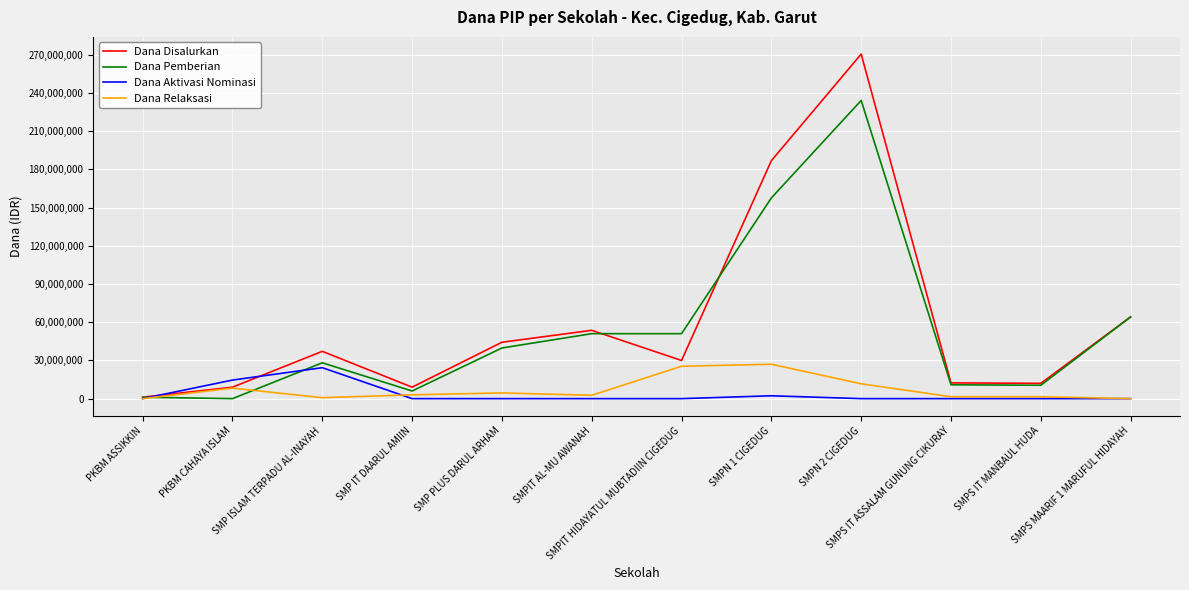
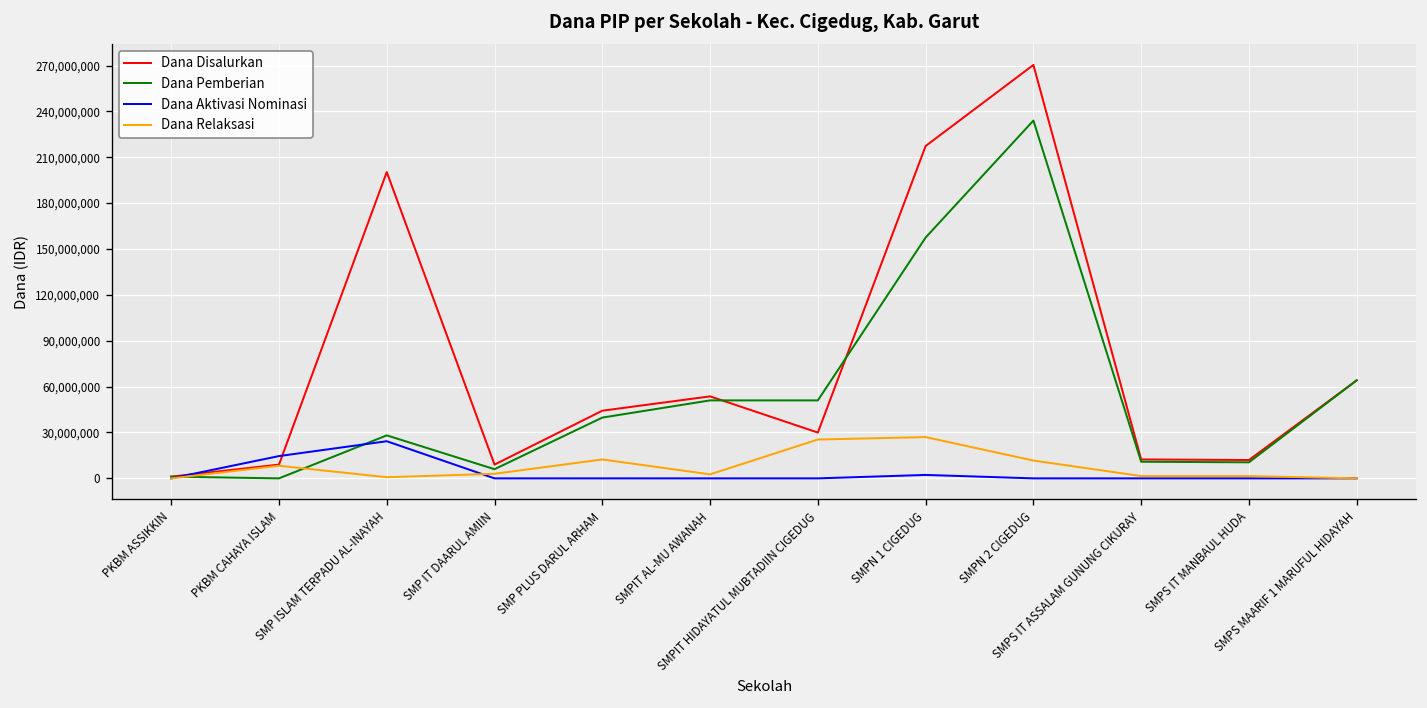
  {
    "Dana Disalurkan": {
-     "SMP ISLAM TERPADU AL-INAYAH": "37,000,000",
+     "SMP ISLAM TERPADU AL-INAYAH": "200,000,000",
      "SMP IT DAARUL AMIIN": "9,000,000",
      "SMP PLUS DARUL ARHAM": "44,000,000",
      "SMPIT AL-MU AWANAH": "54,000,000",
      "SMPIT HIDAYATUL MUBTADIIN CIGEDUG": "30,000,000",
-     "SMPN 1 CIGEDUG": "187,000,000",
+     "SMPN 1 CIGEDUG": "217,000,000",
      "SMPN 2 CIGEDUG": "270,000,000"
    },
    "Dana Pemberian": {
      "PKBM CAHAYA ISLAM": "0",
      "SMP ISLAM TERPADU AL-INAYAH": "28,000,000",
      "SMP IT DAARUL AMIIN": "6,000,000",
      "SMP PLUS DARUL ARHAM": "40,000,000",
      "SMPIT AL-MU AWANAH": "51,000,000",
      "SMPIT HIDAYATUL MUBTADIIN CIGEDUG": "51,000,000",
      "SMPN 1 CIGEDUG": "158,000,000",
      "SMPN 2 CIGEDUG": "234,000,000"
    },
    "Dana Aktivasi Nominasi": {
      "PKBM CAHAYA ISLAM": "15,000,000",
      "SMP ISLAM TERPADU AL-INAYAH": "24,000,000",
      "SMP IT DAARUL AMIIN": "0",
      "SMP PLUS DARUL ARHAM": "0",
      "SMPIT AL-MU AWANAH": "0",
      "SMPIT HIDAYATUL MUBTADIIN CIGEDUG": "0",
      "SMPN 1 CIGEDUG": "2,000,000",
      "SMPN 2 CIGEDUG": "0"
    },
    "Dana Relaksasi": {
      "SMP ISLAM TERPADU AL-INAYAH": "1,000,000",
      "SMP IT DAARUL AMIIN": "3,000,000",
-     "SMP PLUS DARUL ARHAM": "5,000,000",
+     "SMP PLUS DARUL ARHAM": "12,000,000",
      "SMPIT AL-MU AWANAH": "3,000,000",
      "SMPIT HIDAYATUL MUBTADIIN CIGEDUG": "25,000,000",
      "SMPN 1 CIGEDUG": "27,000,000",
      "SMPN 2 CIGEDUG": "12,000,000"
    }
  }
